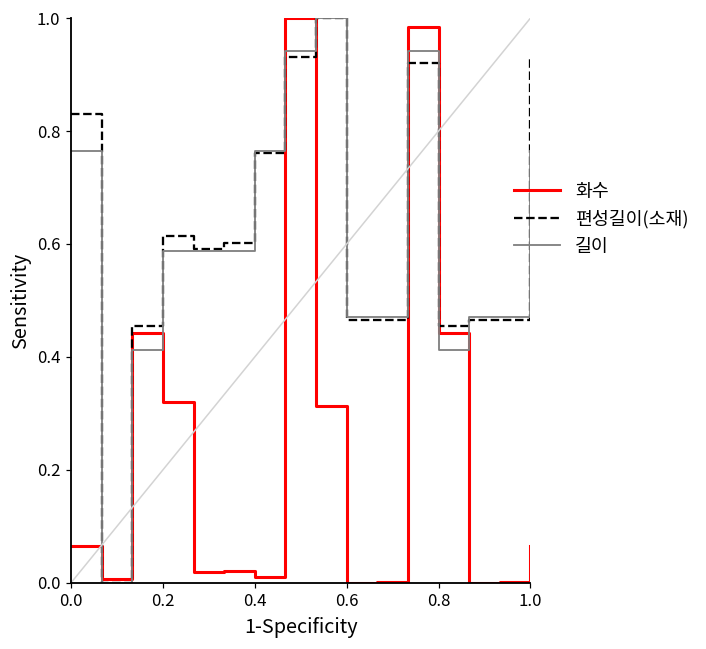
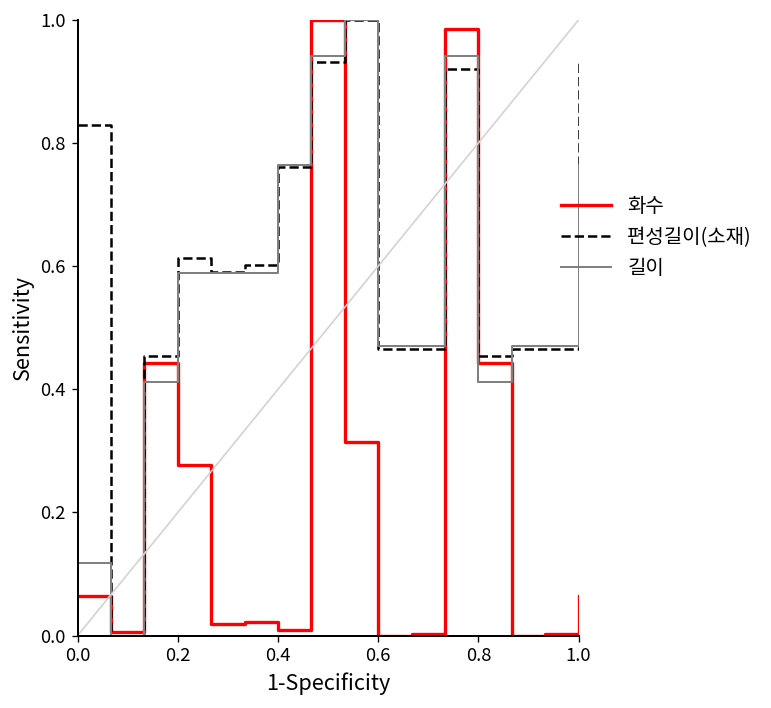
  {
    "화수": {
      "0.0": 0.06,
-     "0.2": 0.32,
+     "0.2": 0.28,
      "0.4": 0.01,
      "0.6": 0.00,
      "0.8": 0.44,
      "1.0": 0.06
    },
    "편성길이(소재)": {
      "0.0": 0.83,
      "0.2": 0.61,
      "0.8": 0.45,
      "1.0": 0.93
    },
    "길이": {
-     "0.0": 0.76,
+     "0.0": 0.12,
      "0.2": 0.59,
      "0.8": 0.41,
      "1.0": 0.76
    }
  }
